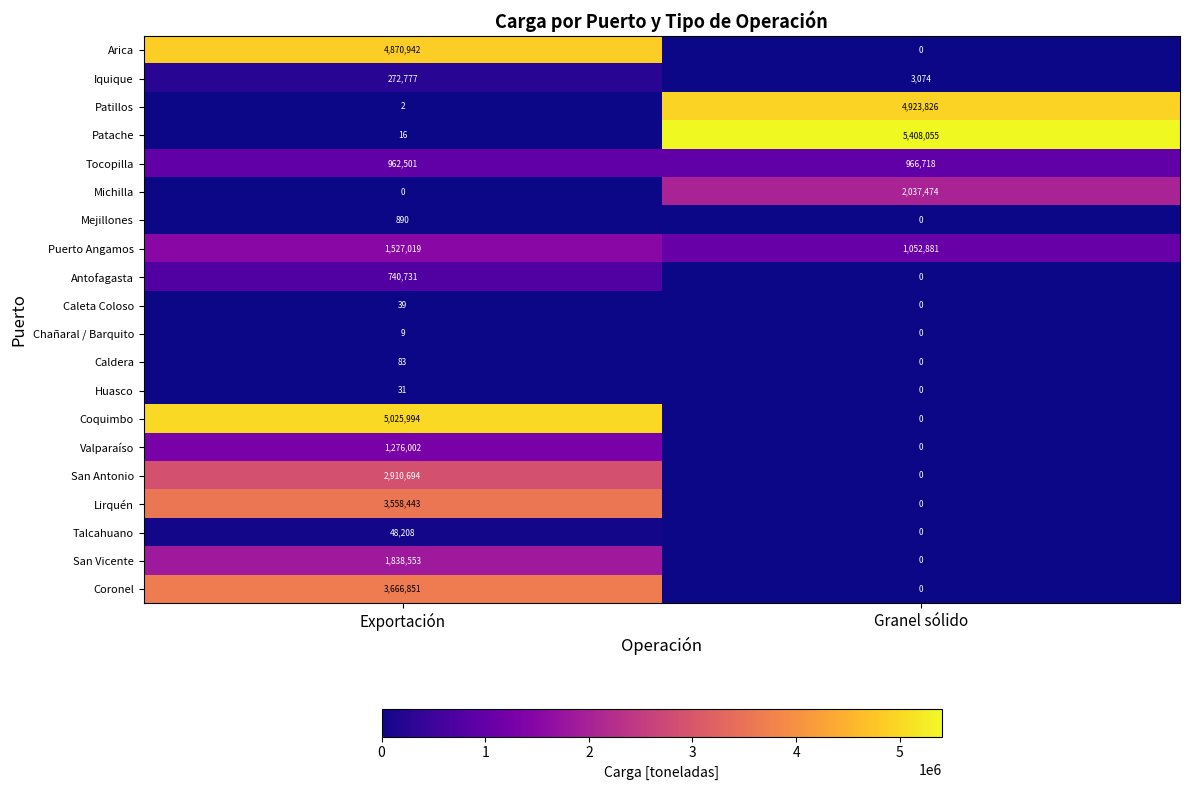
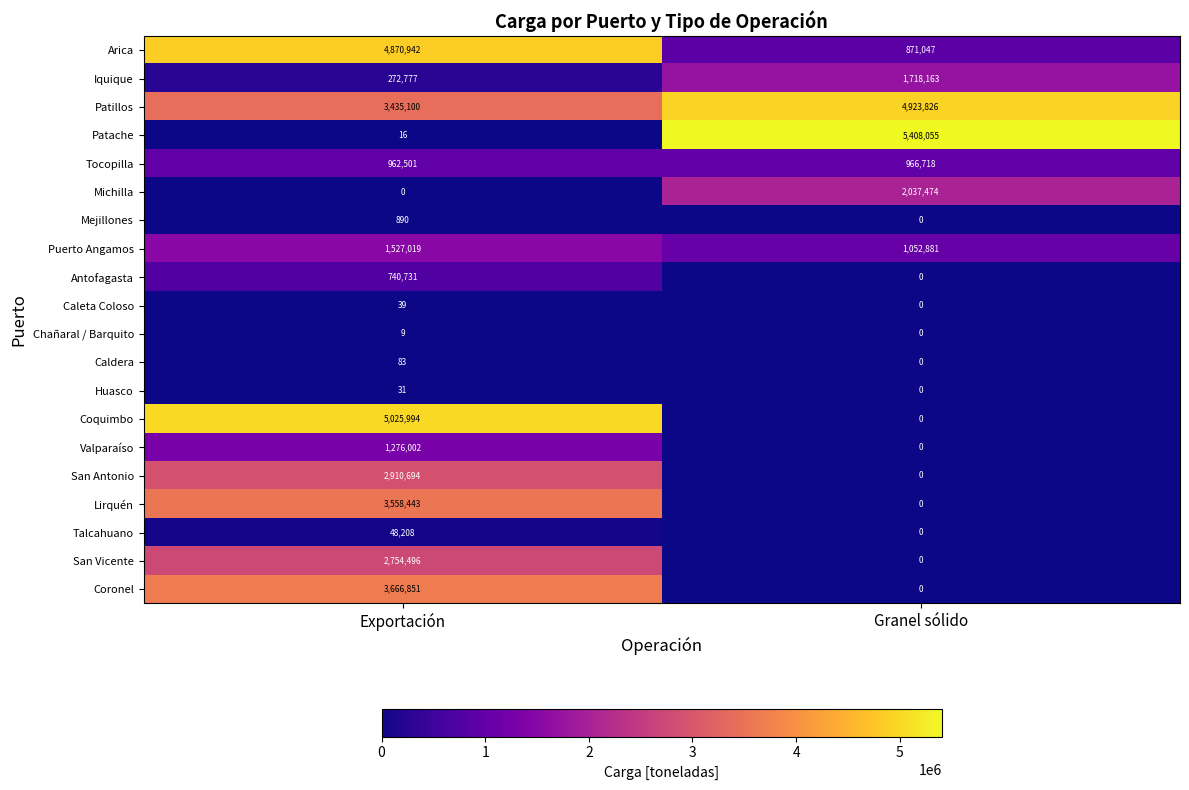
  {
    "Arica": {
      "Exportación": "4,870,942",
-     "Granel sólido": "0"
+     "Granel sólido": "871,047"
    },
    "Iquique": {
      "Exportación": "272,777",
-     "Granel sólido": "3,074"
+     "Granel sólido": "1,718,163"
    },
    "Patillos": {
-     "Exportación": "2",
+     "Exportación": "3,435,100",
      "Granel sólido": "4,923,826"
    },
    "Patache": {
      "Exportación": "16",
      "Granel sólido": "5,408,055"
    },
    "Tocopilla": {
      "Exportación": "962,501",
      "Granel sólido": "966,718"
    },
    "Michilla": {
      "Exportación": "0",
      "Granel sólido": "2,037,474"
    },
    "Mejillones": {
      "Exportación": "890",
      "Granel sólido": "0"
    },
    "Puerto Angamos": {
      "Exportación": "1,527,019",
      "Granel sólido": "1,052,881"
    },
    "Antofagasta": {
      "Exportación": "740,731",
      "Granel sólido": "0"
    },
    "Caleta Coloso": {
      "Exportación": "39",
      "Granel sólido": "0"
    },
    "Chañaral / Barquito": {
      "Exportación": "9",
      "Granel sólido": "0"
    },
    "Caldera": {
      "Exportación": "83",
      "Granel sólido": "0"
    },
    "Huasco": {
      "Exportación": "31",
      "Granel sólido": "0"
    },
    "Coquimbo": {
      "Exportación": "5,025,994",
      "Granel sólido": "0"
    },
    "Valparaíso": {
      "Exportación": "1,276,002",
      "Granel sólido": "0"
    },
    "San Antonio": {
      "Exportación": "2,910,694",
      "Granel sólido": "0"
    },
    "Lirquén": {
      "Exportación": "3,558,443",
      "Granel sólido": "0"
    },
    "Talcahuano": {
      "Exportación": "48,208",
      "Granel sólido": "0"
    },
    "San Vicente": {
-     "Exportación": "1,838,553",
+     "Exportación": "2,754,496",
      "Granel sólido": "0"
    },
    "Coronel": {
      "Exportación": "3,666,851",
      "Granel sólido": "0"
    }
  }
